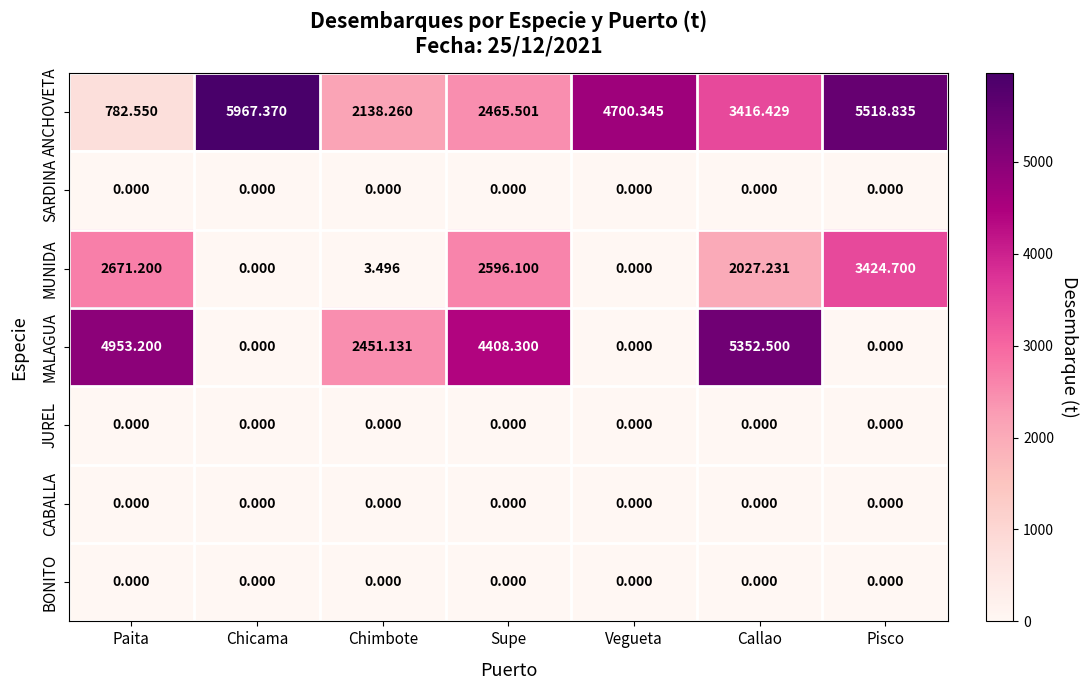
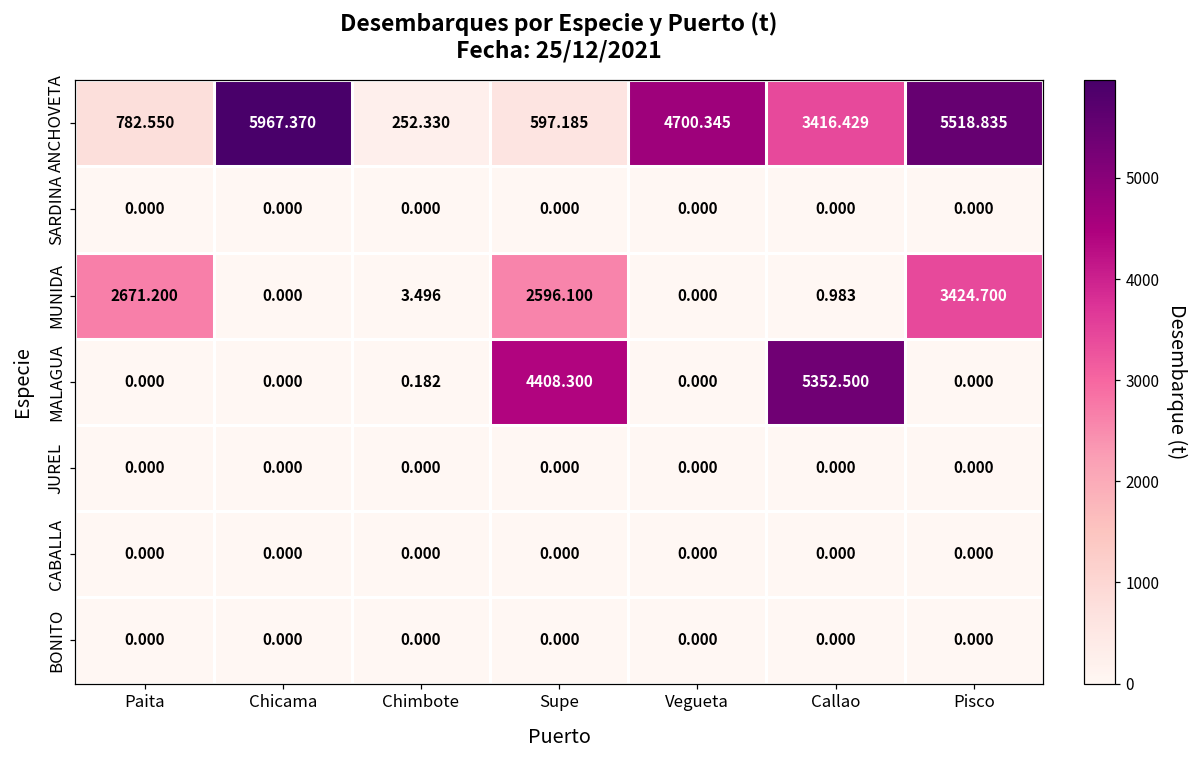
  {
    "ANCHOVETA": {
      "Paita": 782.550,
      "Chicama": 5967.370,
-     "Chimbote": 2138.260,
-     "Supe": 2465.501,
+     "Chimbote": 252.330,
+     "Supe": 597.185,
      "Vegueta": 4700.345,
      "Callao": 3416.429,
      "Pisco": 5518.835
    },
    "SARDINA": {
      "Paita": 0.000,
      "Chicama": 0.000,
      "Chimbote": 0.000,
      "Supe": 0.000,
      "Vegueta": 0.000,
      "Callao": 0.000,
      "Pisco": 0.000
    },
    "MUNIDA": {
      "Paita": 2671.200,
      "Chicama": 0.000,
      "Chimbote": 3.496,
      "Supe": 2596.100,
      "Vegueta": 0.000,
-     "Callao": 2027.231,
+     "Callao": 0.983,
      "Pisco": 3424.700
    },
    "MALAGUA": {
-     "Paita": 4953.200,
+     "Paita": 0.000,
      "Chicama": 0.000,
-     "Chimbote": 2451.131,
+     "Chimbote": 0.182,
      "Supe": 4408.300,
      "Vegueta": 0.000,
      "Callao": 5352.500,
      "Pisco": 0.000
    },
    "JUREL": {
      "Paita": 0.000,
      "Chicama": 0.000,
      "Chimbote": 0.000,
      "Supe": 0.000,
      "Vegueta": 0.000,
      "Callao": 0.000,
      "Pisco": 0.000
    },
    "CABALLA": {
      "Paita": 0.000,
      "Chicama": 0.000,
      "Chimbote": 0.000,
      "Supe": 0.000,
      "Vegueta": 0.000,
      "Callao": 0.000,
      "Pisco": 0.000
    },
    "BONITO": {
      "Paita": 0.000,
      "Chicama": 0.000,
      "Chimbote": 0.000,
      "Supe": 0.000,
      "Vegueta": 0.000,
      "Callao": 0.000,
      "Pisco": 0.000
    }
  }
